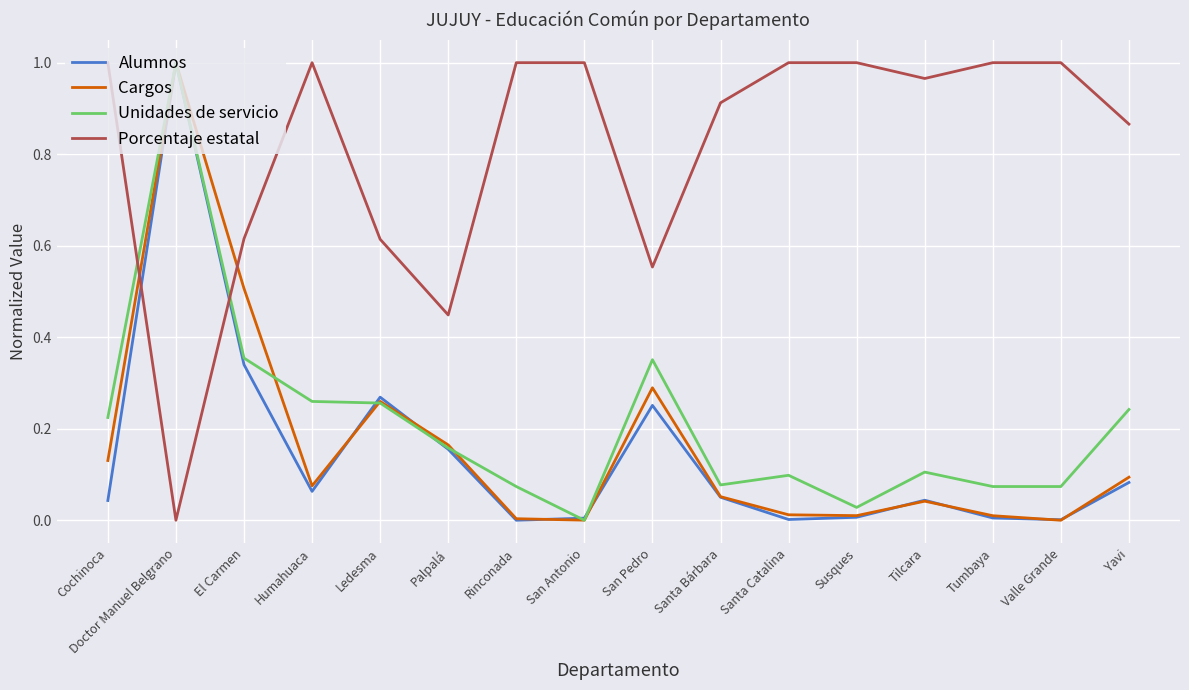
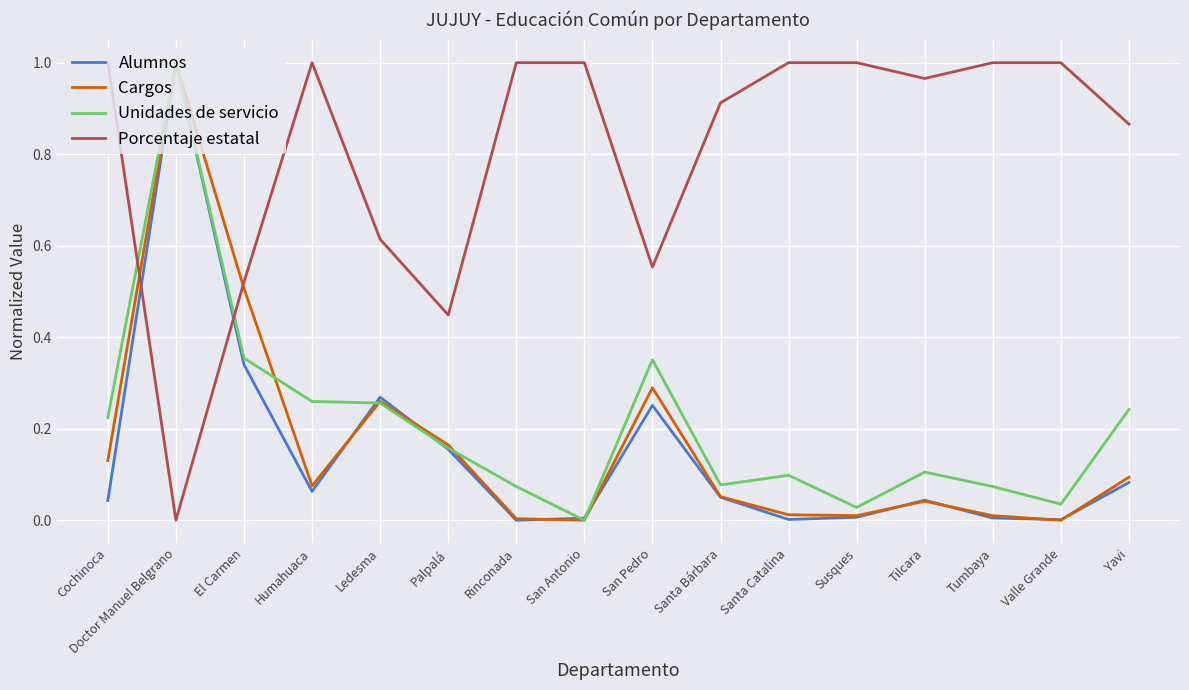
  {
    "Alumnos": {
      "Cochinoca": 0.04,
      "El Carmen": 0.34,
      "Humahuaca": 0.06,
      "Ledesma": 0.27,
      "San Pedro": 0.25,
      "Santa Catalina": 0.00,
      "Yavi": 0.08
    },
    "Cargos": {
      "Cochinoca": 0.13,
      "El Carmen": 0.51,
      "Humahuaca": 0.08,
      "Palpalá": 0.16,
      "San Pedro": 0.29,
      "Santa Catalina": 0.01,
      "Yavi": 0.09
    },
    "Unidades de servicio": {
      "Cochinoca": 0.22,
      "El Carmen": 0.35,
      "Humahuaca": 0.26,
      "Rinconada": 0.07,
      "San Pedro": 0.35,
      "Santa Bárbara": 0.08,
      "Santa Catalina": 0.10,
      "Susques": 0.03,
      "Tilcara": 0.11,
      "Tumbaya": 0.07,
-     "Valle Grande": 0.07,
+     "Valle Grande": 0.04,
      "Yavi": 0.24
    },
    "Porcentaje estatal": {
      "Doctor Manuel Belgrano": 0.00,
-     "El Carmen": 0.62,
+     "El Carmen": 0.52,
      "Humahuaca": 1.00,
      "Ledesma": 0.61,
      "Palpalá": 0.45,
      "Rinconada": 1.00,
      "San Antonio": 1.00,
      "San Pedro": 0.55,
      "Santa Bárbara": 0.91,
      "Santa Catalina": 1.00,
      "Susques": 1.00,
      "Tilcara": 0.97,
      "Tumbaya": 1.00,
      "Valle Grande": 1.00,
      "Yavi": 0.87
    }
  }
